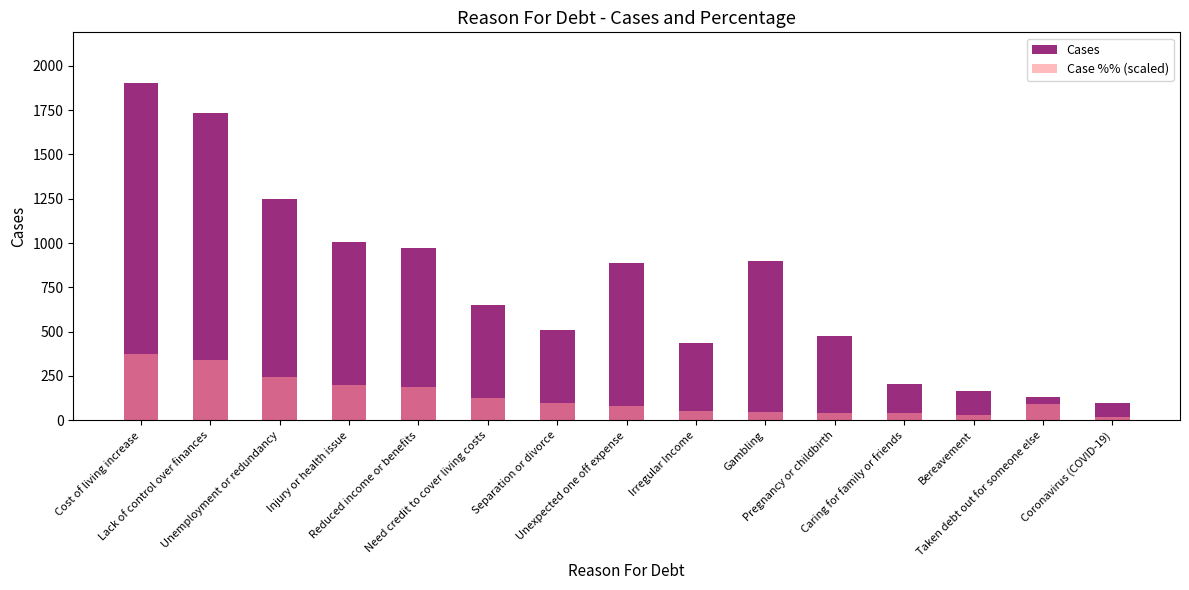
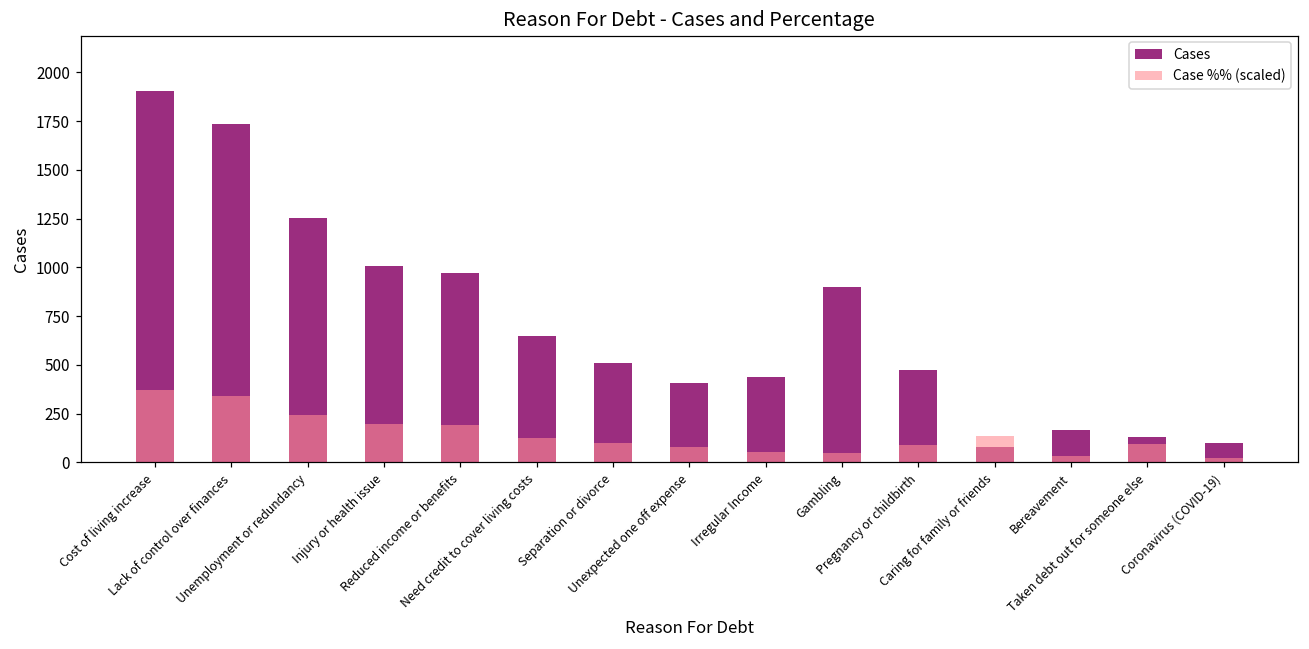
  {
    "Cases": {
      "Cost of living increase": 1900,
      "Lack of control over finances": 1740,
      "Unemployment or redundancy": 1250,
      "Injury or health issue": 1010,
      "Reduced income or benefits": 970,
      "Need credit to cover living costs": 650,
      "Separation or divorce": 510,
-     "Unexpected one off expense": 890,
+     "Unexpected one off expense": 410,
      "Irregular Income": 440,
      "Gambling": 900,
      "Pregnancy or childbirth": 470,
-     "Caring for family or friends": 210,
+     "Caring for family or friends": 80,
      "Bereavement": 170,
      "Taken debt out for someone else": 130,
      "Coronavirus (COVID-19)": 100
    },
    "Case %% (scaled)": {
-     "Pregnancy or childbirth": 40,
-     "Caring for family or friends": 40
+     "Pregnancy or childbirth": 90,
+     "Caring for family or friends": 130
    }
  }
